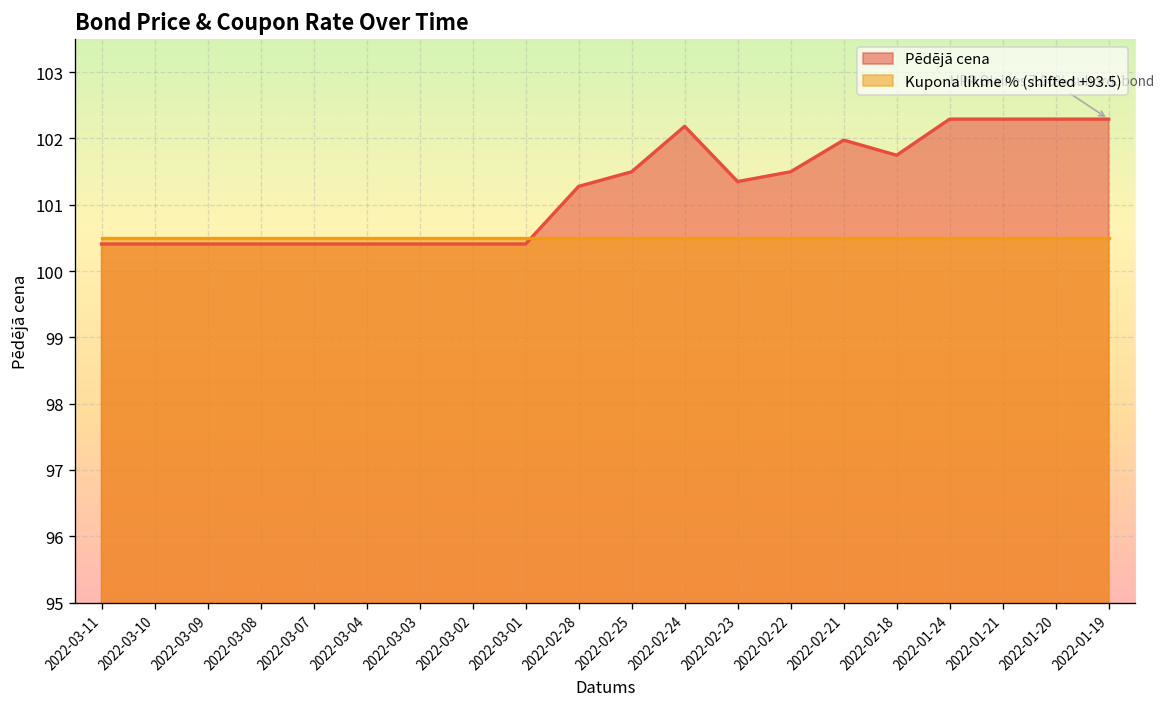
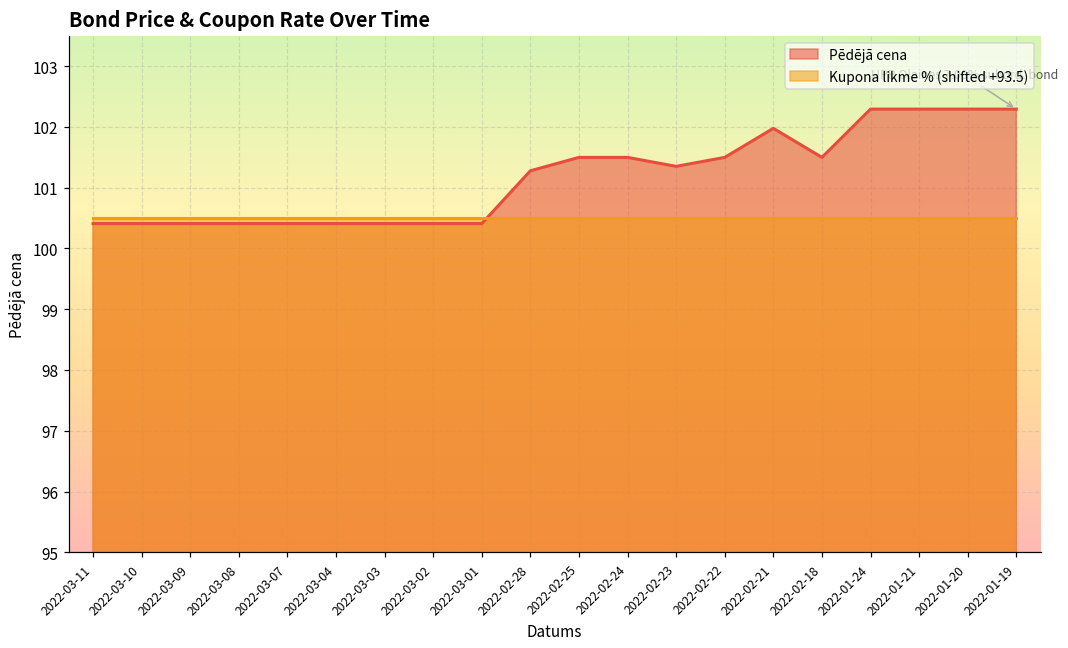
  {
    "Pēdējā cena": {
      "2022-03-11": 100.4,
      "2022-03-10": 100.4,
      "2022-03-09": 100.4,
      "2022-03-08": 100.4,
      "2022-03-07": 100.4,
      "2022-03-04": 100.4,
      "2022-03-03": 100.4,
      "2022-03-02": 100.4,
      "2022-03-01": 100.4,
      "2022-02-28": 101.3,
      "2022-02-25": 101.5,
-     "2022-02-24": 102.2,
+     "2022-02-24": 101.5,
      "2022-02-23": 101.3,
      "2022-02-22": 101.5,
      "2022-02-21": 102.0,
-     "2022-02-18": 101.7
+     "2022-02-18": 101.5
    },
    "Kupona likme % (shifted +93.5)": {
      "2022-03-11": 100.5,
      "2022-03-10": 100.5,
      "2022-03-09": 100.5,
      "2022-03-08": 100.5,
      "2022-03-07": 100.5,
      "2022-03-04": 100.5,
      "2022-03-03": 100.5,
      "2022-03-02": 100.5,
      "2022-03-01": 100.5,
      "2022-02-28": 100.5,
      "2022-02-25": 100.5,
      "2022-02-24": 100.5,
      "2022-02-23": 100.5,
      "2022-02-22": 100.5,
      "2022-02-21": 100.5,
      "2022-02-18": 100.5,
      "2022-01-24": 100.5,
      "2022-01-21": 100.5,
      "2022-01-20": 100.5,
      "2022-01-19": 100.5
    }
  }
